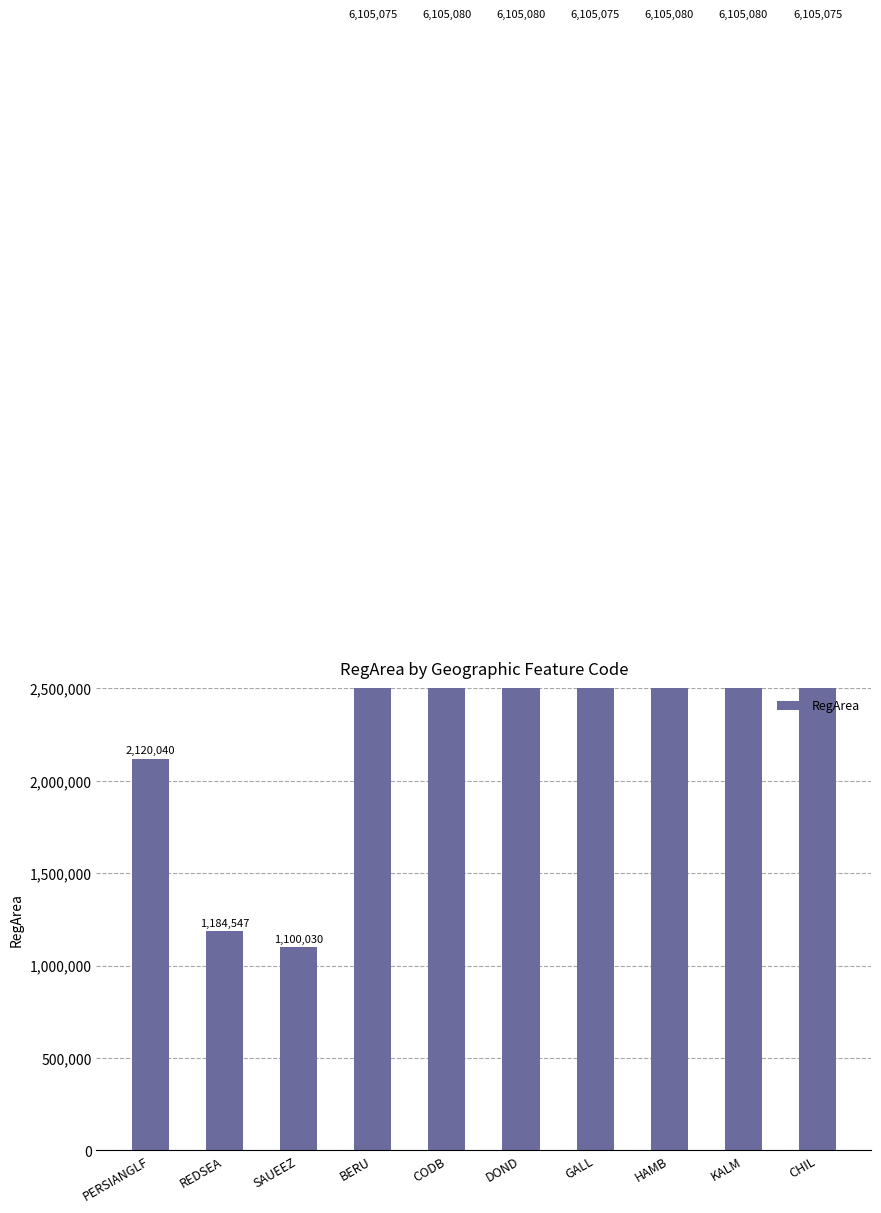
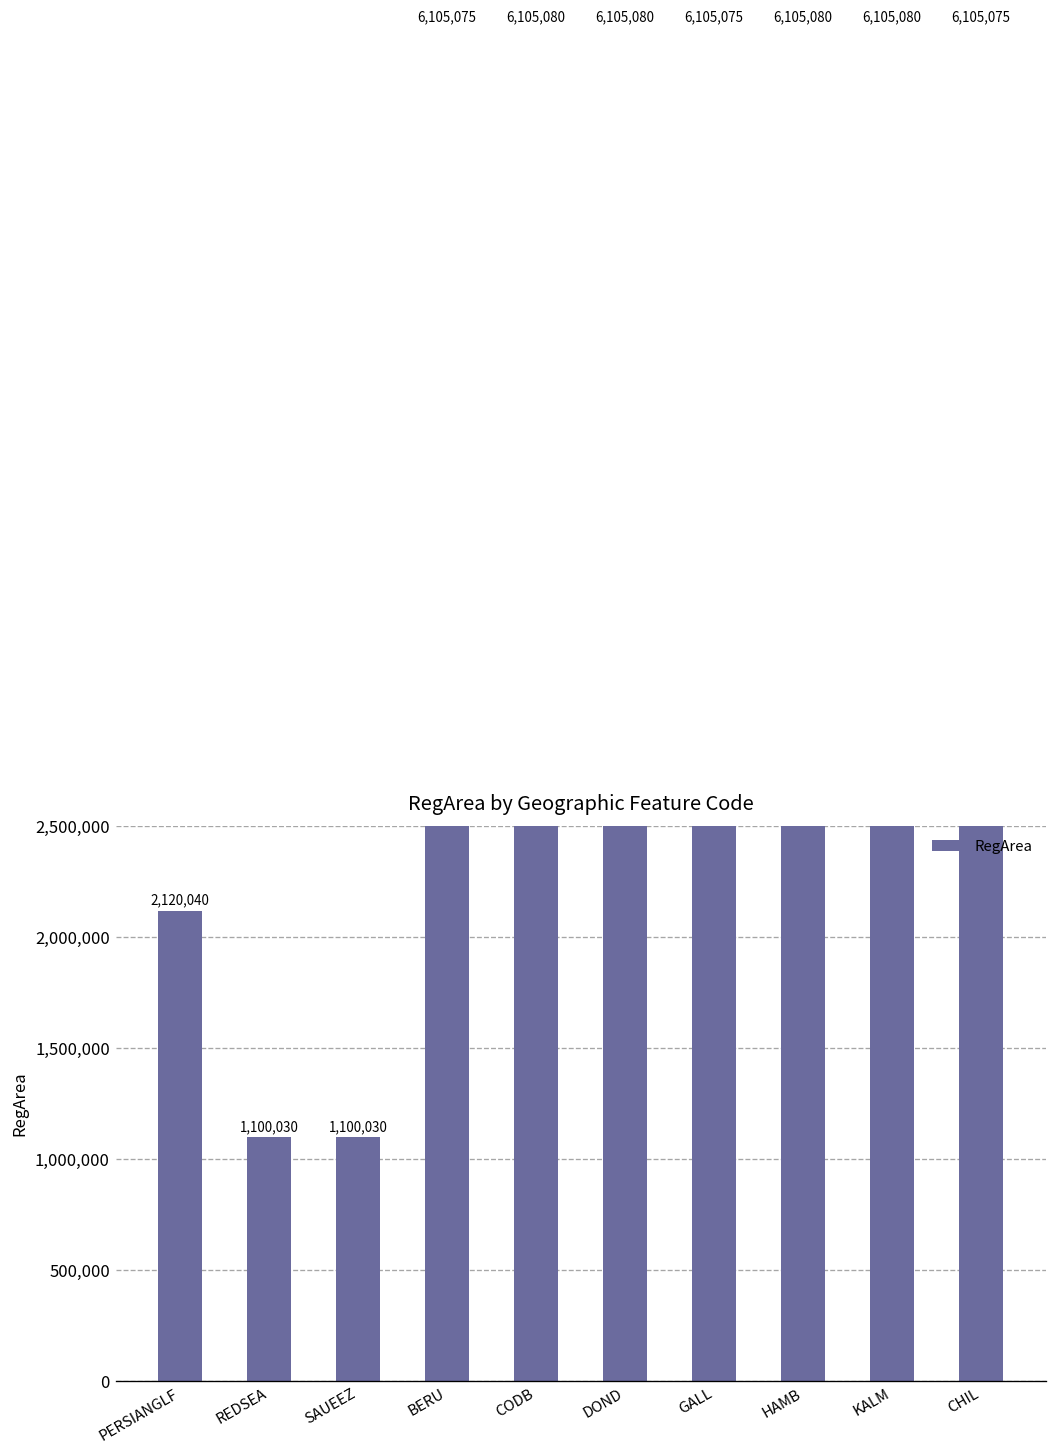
  {
    "PERSIANGLF": "2,120,040",
-   "REDSEA": "1,184,547",
+   "REDSEA": "1,100,030",
    "SAUEEZ": "1,100,030"
  }
